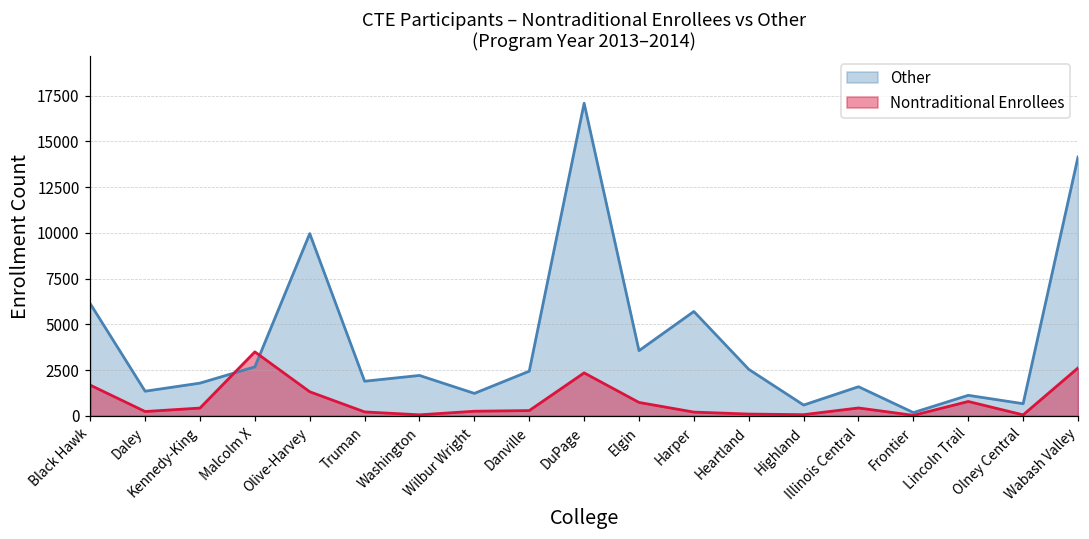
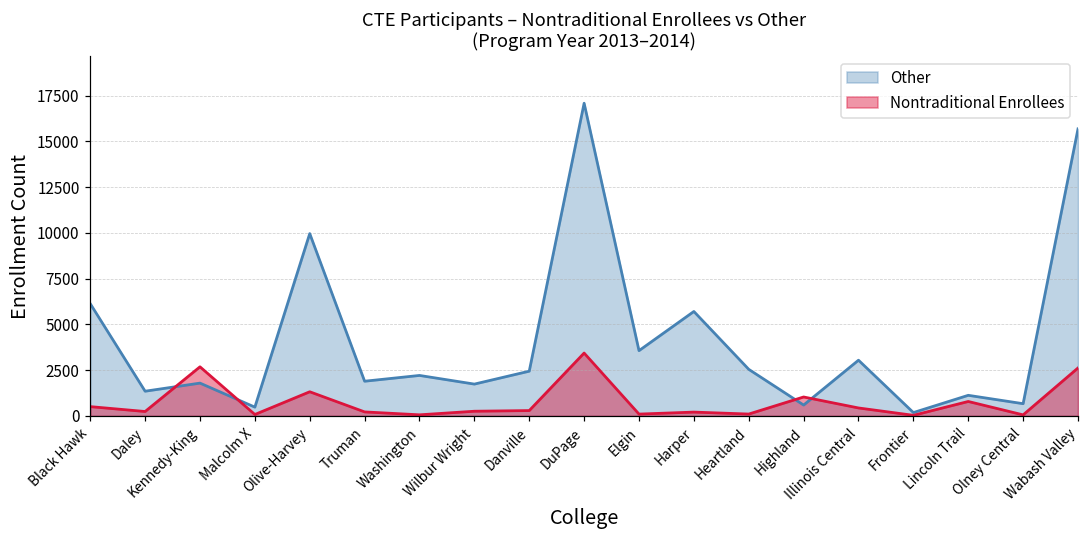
  {
    "Other": {
      "Black Hawk": 6100,
      "Daley": 1400,
      "Kennedy-King": 1800,
-     "Malcolm X": 2700,
+     "Malcolm X": 500,
      "Olive-Harvey": 10000,
      "Truman": 1900,
      "Washington": 2200,
-     "Wilbur Wright": 1200,
+     "Wilbur Wright": 1700,
      "Danville": 2400,
      "DuPage": 17100,
      "Elgin": 3600,
      "Harper": 5700,
      "Heartland": 2500,
      "Highland": 600,
-     "Illinois Central": 1600,
+     "Illinois Central": 3000,
      "Lincoln Trail": 1100,
      "Olney Central": 700,
-     "Wabash Valley": 14200
+     "Wabash Valley": 15700
    },
    "Nontraditional Enrollees": {
-     "Black Hawk": 1700,
+     "Black Hawk": 500,
      "Daley": 200,
-     "Kennedy-King": 400,
-     "Malcolm X": 3500,
+     "Kennedy-King": 2700,
+     "Malcolm X": 100,
      "Olive-Harvey": 1300,
      "Truman": 200,
      "Washington": 100,
      "Wilbur Wright": 300,
      "Danville": 300,
-     "DuPage": 2400,
-     "Elgin": 700,
+     "DuPage": 3400,
+     "Elgin": 100,
      "Harper": 200,
      "Heartland": 100,
-     "Highland": 100,
+     "Highland": 1000,
      "Illinois Central": 400,
      "Lincoln Trail": 800,
      "Olney Central": 100,
      "Wabash Valley": 2600
    }
  }
